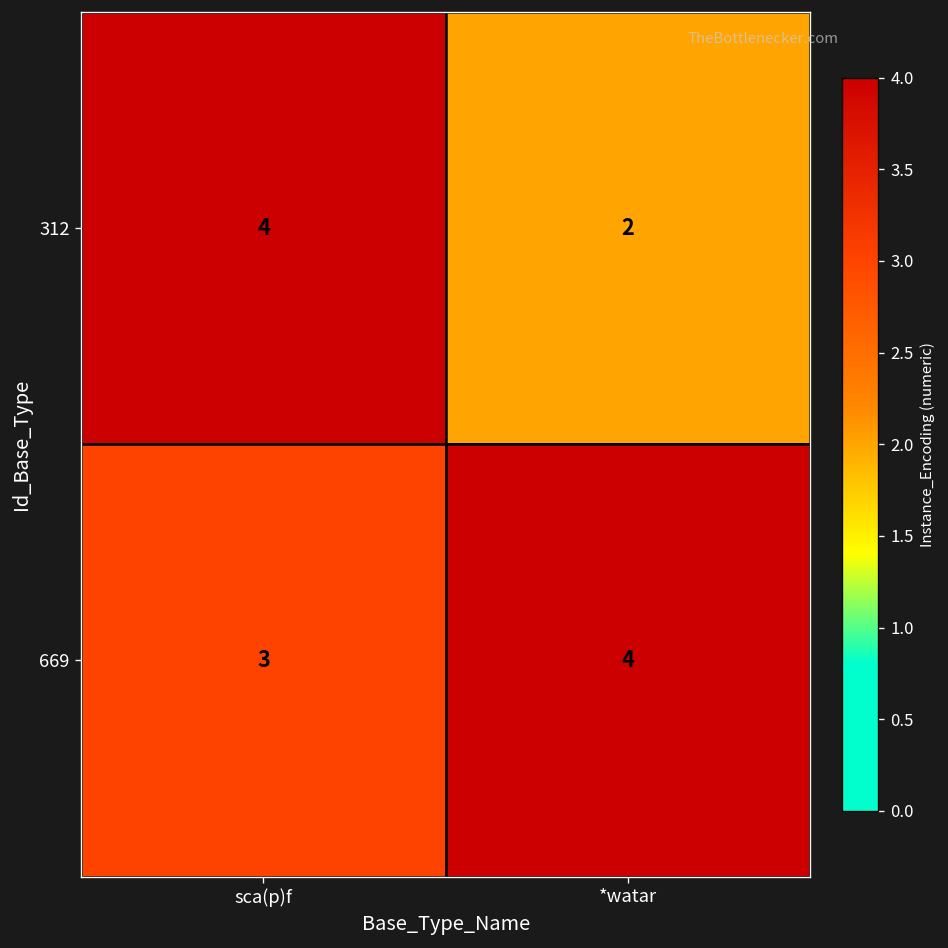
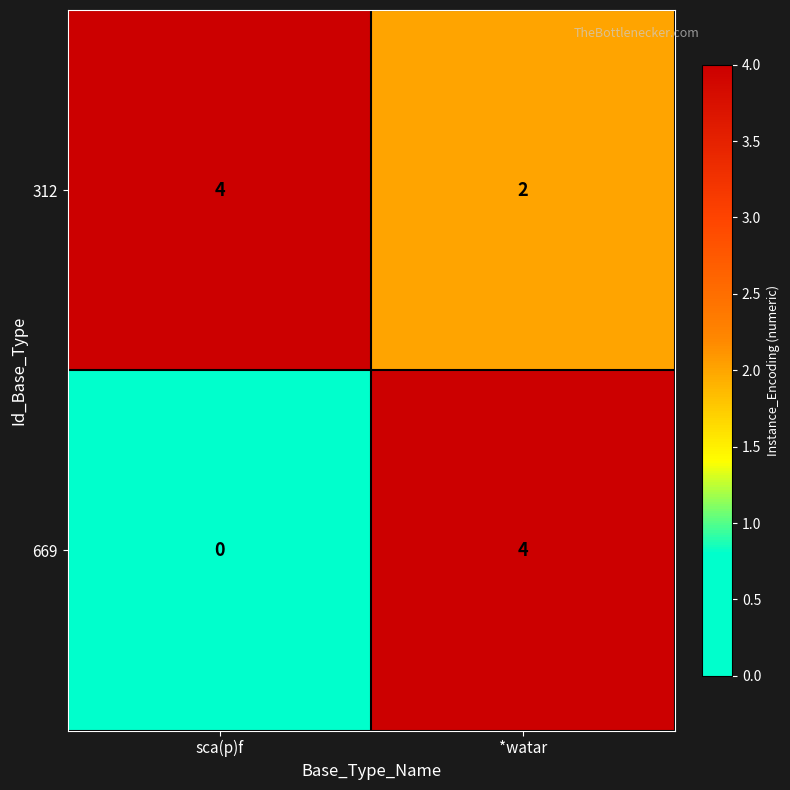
  {
    "312": {
      "sca(p)f": 4,
      "*watar": 2
    },
    "669": {
-     "sca(p)f": 3,
+     "sca(p)f": 0,
      "*watar": 4
    }
  }
